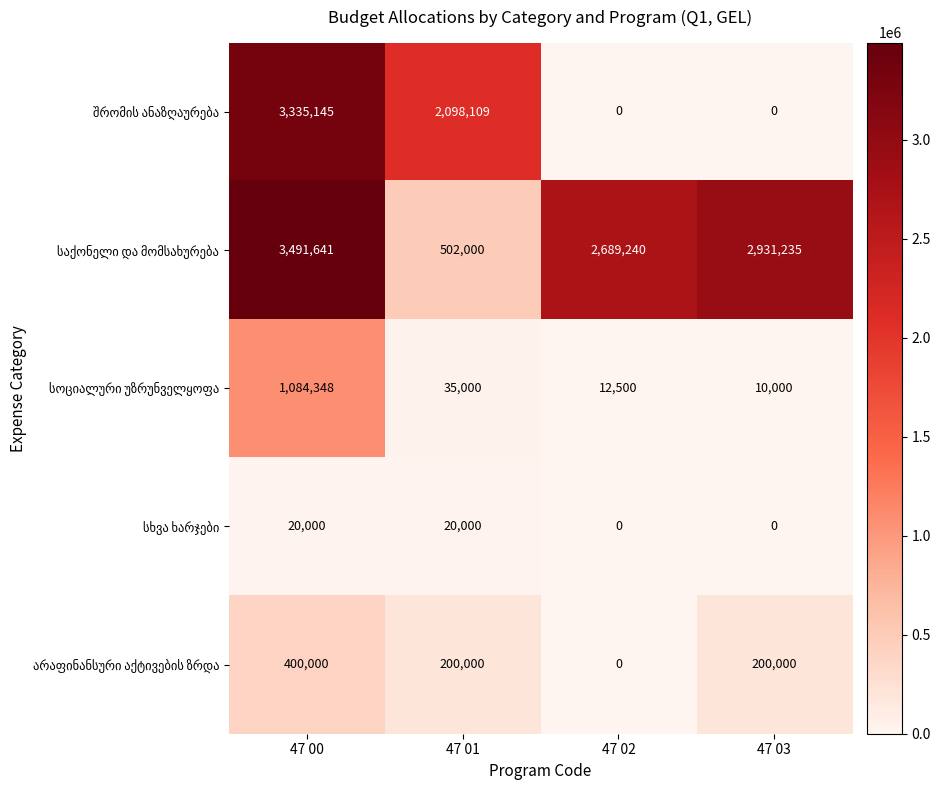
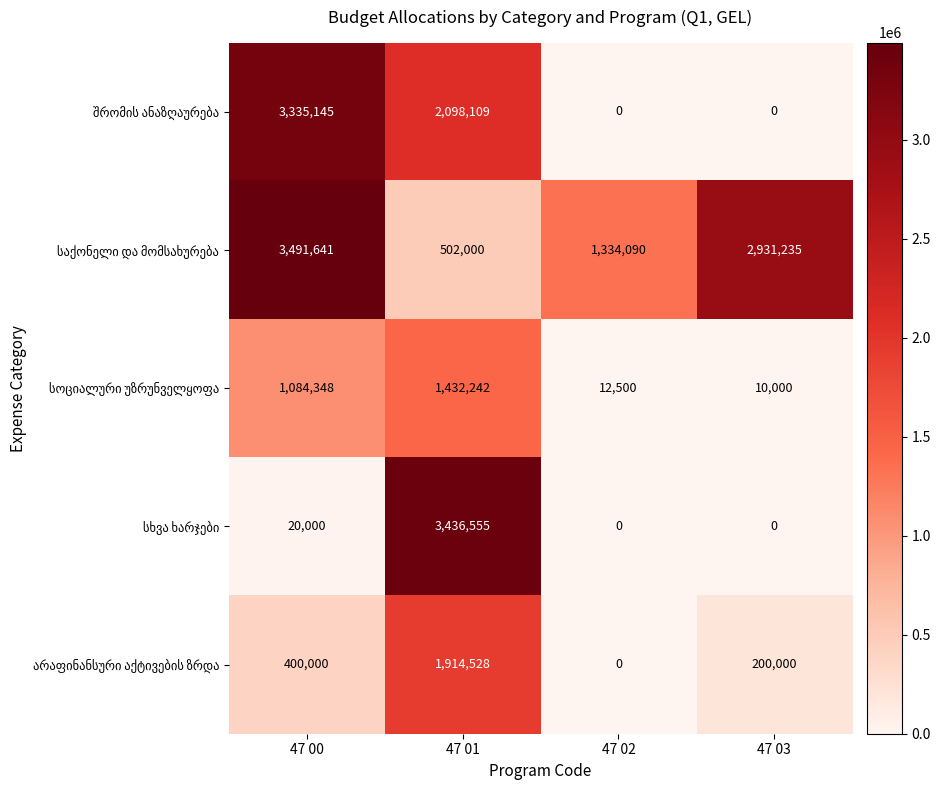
  {
    "შრომის ანაზღაურება": {
      "47 00": "3,335,145",
      "47 01": "2,098,109",
      "47 02": "0",
      "47 03": "0"
    },
    "საქონელი და მომსახურება": {
      "47 00": "3,491,641",
      "47 01": "502,000",
-     "47 02": "2,689,240",
+     "47 02": "1,334,090",
      "47 03": "2,931,235"
    },
    "სოციალური უზრუნველყოფა": {
      "47 00": "1,084,348",
-     "47 01": "35,000",
+     "47 01": "1,432,242",
      "47 02": "12,500",
      "47 03": "10,000"
    },
    "სხვა ხარჯები": {
      "47 00": "20,000",
-     "47 01": "20,000",
+     "47 01": "3,436,555",
      "47 02": "0",
      "47 03": "0"
    },
    "არაფინანსური აქტივების ზრდა": {
      "47 00": "400,000",
-     "47 01": "200,000",
+     "47 01": "1,914,528",
      "47 02": "0",
      "47 03": "200,000"
    }
  }
